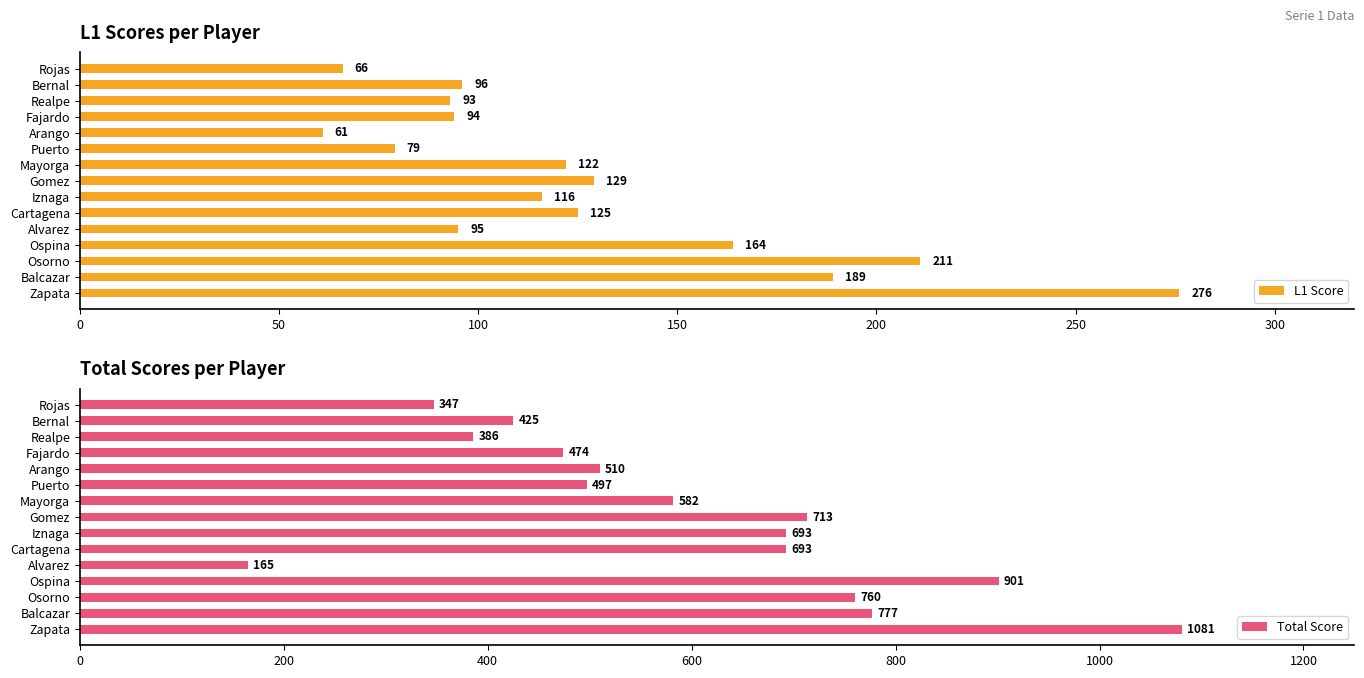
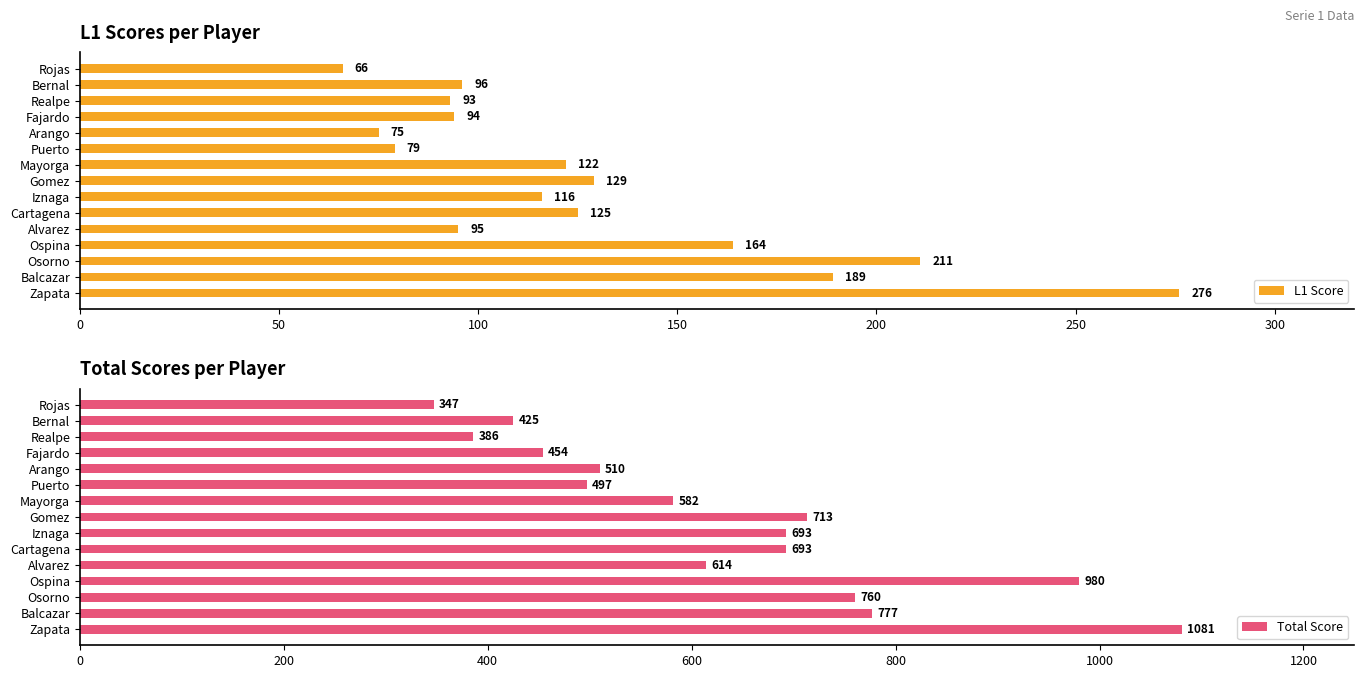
  {
    "L1 Scores per Player": {
      "Rojas": 66,
      "Bernal": 96,
      "Realpe": 93,
      "Fajardo": 94,
-     "Arango": 61,
+     "Arango": 75,
      "Puerto": 79,
      "Mayorga": 122,
      "Gomez": 129,
      "Iznaga": 116,
      "Cartagena": 125,
      "Alvarez": 95,
      "Ospina": 164,
      "Osorno": 211,
      "Balcazar": 189,
      "Zapata": 276
    },
    "Total Scores per Player": {
      "Rojas": 347,
      "Bernal": 425,
      "Realpe": 386,
-     "Fajardo": 474,
+     "Fajardo": 454,
      "Arango": 510,
      "Puerto": 497,
      "Mayorga": 582,
      "Gomez": 713,
      "Iznaga": 693,
      "Cartagena": 693,
-     "Alvarez": 165,
-     "Ospina": 901,
+     "Alvarez": 614,
+     "Ospina": 980,
      "Osorno": 760,
      "Balcazar": 777,
      "Zapata": 1081
    }
  }
